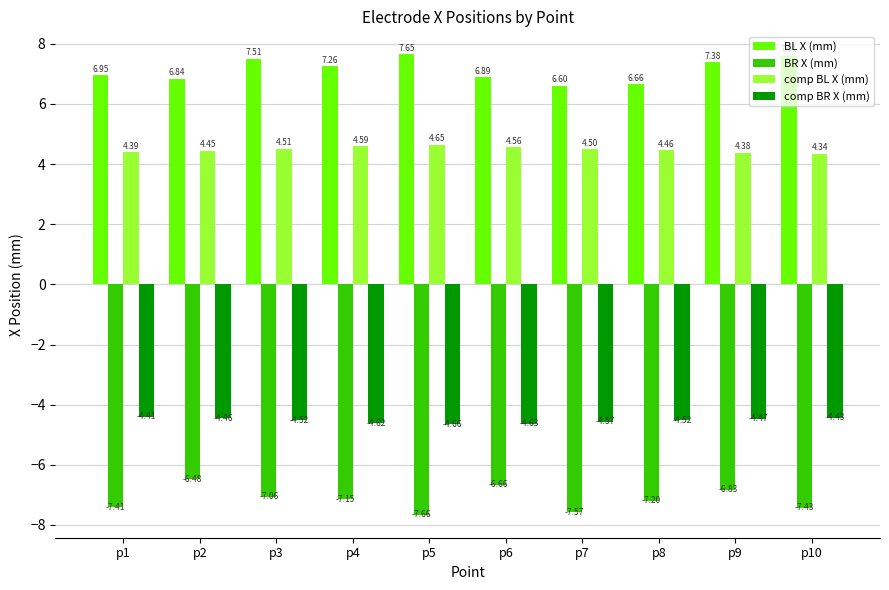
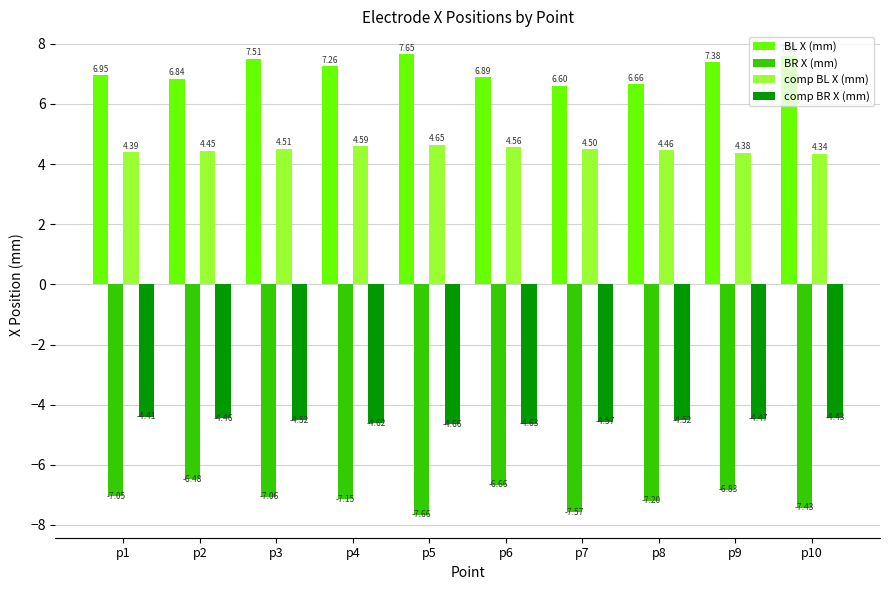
  {
    "BL X (mm)": {
      "p1": 6.95,
      "p2": 6.84,
      "p3": 7.51,
      "p4": 7.26,
      "p5": 7.65,
      "p6": 6.89,
      "p7": 6.60,
      "p8": 6.66,
      "p9": 7.38
    },
    "BR X (mm)": {
-     "p1": -7.41,
+     "p1": -7.05,
      "p2": -6.48,
      "p3": -7.06,
      "p4": -7.15,
      "p5": -7.66,
      "p6": -6.66,
      "p7": -7.57,
      "p8": -7.20,
      "p9": -6.83,
      "p10": -7.43
    },
    "comp BL X (mm)": {
      "p1": 4.39,
      "p2": 4.45,
      "p3": 4.51,
      "p4": 4.59,
      "p5": 4.65,
      "p6": 4.56,
      "p7": 4.50,
      "p8": 4.46,
      "p9": 4.38,
      "p10": 4.34
    },
    "comp BR X (mm)": {
      "p1": -4.41,
      "p2": -4.46,
      "p3": -4.52,
      "p4": -4.62,
      "p5": -4.66,
      "p6": -4.63,
      "p7": -4.57,
      "p8": -4.52,
      "p9": -4.47,
      "p10": -4.43
    }
  }
